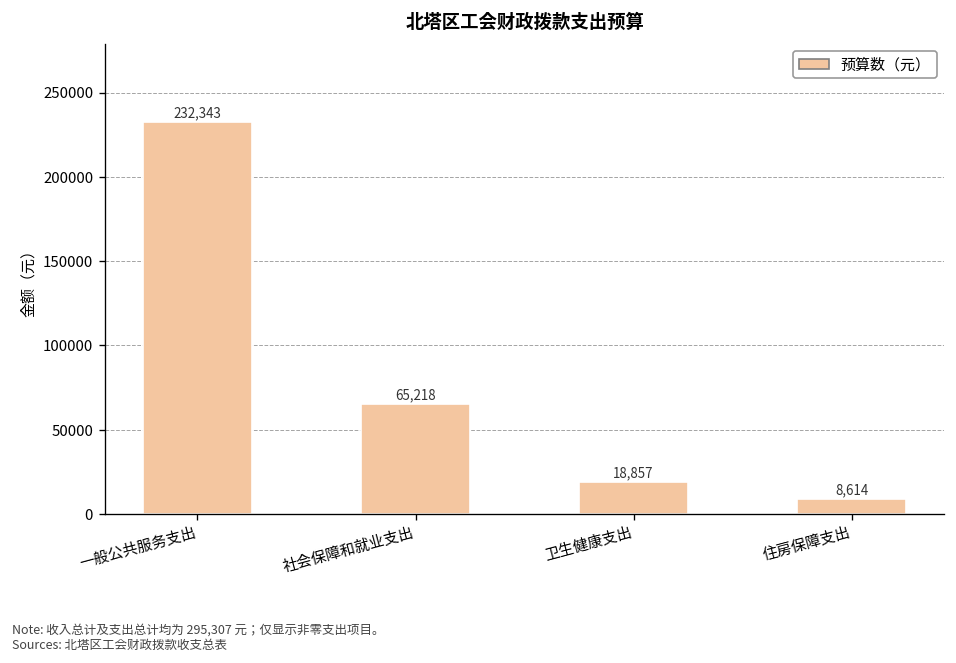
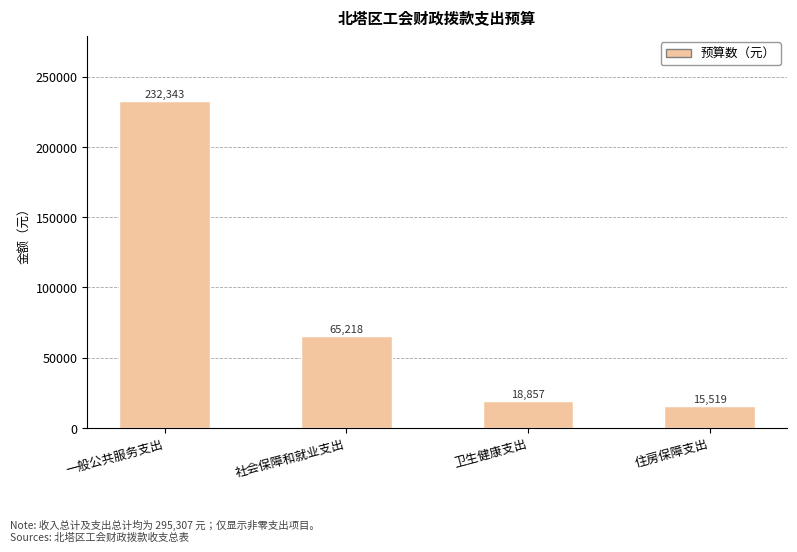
  {
    "一般公共服务支出": "232,343",
    "社会保障和就业支出": "65,218",
    "卫生健康支出": "18,857",
-   "住房保障支出": "8,614"
+   "住房保障支出": "15,519"
  }
